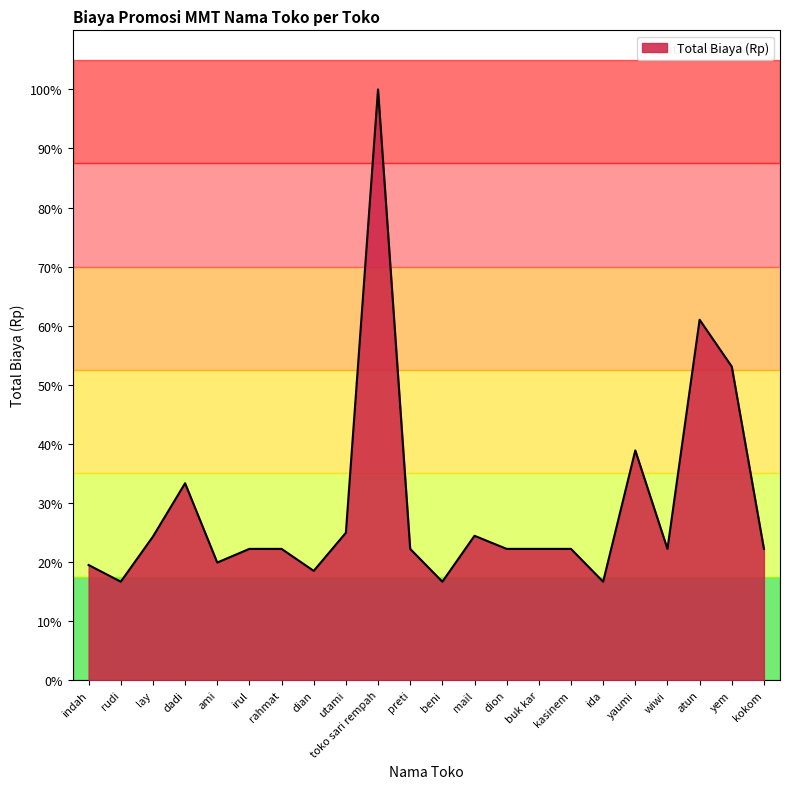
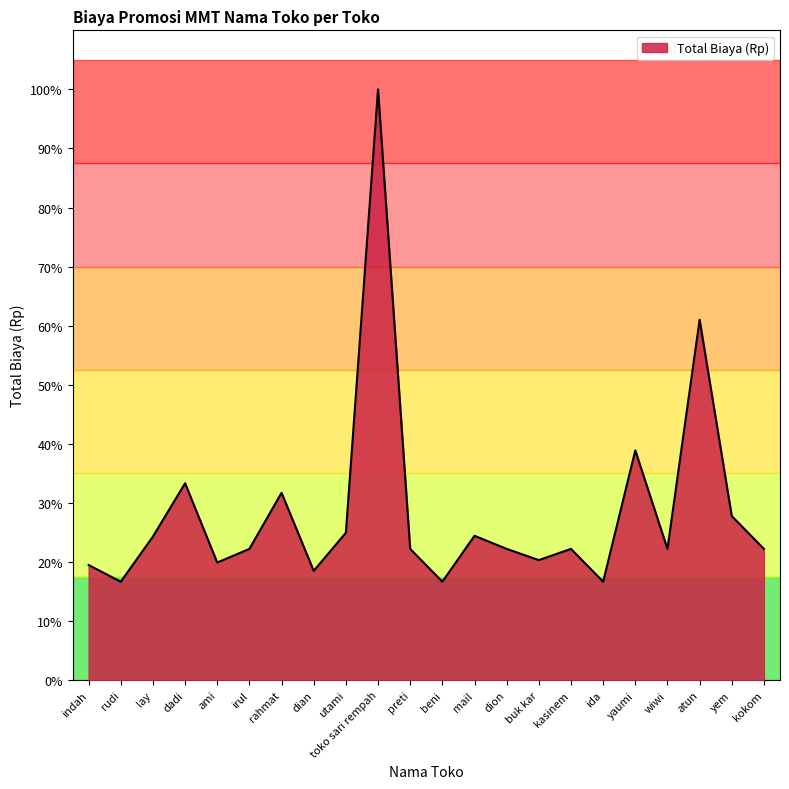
  {
    "indah": "19%",
    "rudi": "17%",
    "lay": "24%",
    "dadi": "33%",
    "ami": "20%",
    "irul": "22%",
-   "rahmat": "22%",
+   "rahmat": "32%",
    "dian": "18%",
    "utami": "25%",
    "toko sari rempah": "100%",
    "preti": "22%",
    "beni": "17%",
    "mail": "24%",
    "dion": "22%",
-   "buk kar": "22%",
+   "buk kar": "20%",
    "kasinem": "22%",
    "ida": "17%",
    "yaumi": "39%",
    "wiwi": "22%",
    "atun": "61%",
-   "yem": "53%",
+   "yem": "28%",
    "kokom": "22%"
  }
